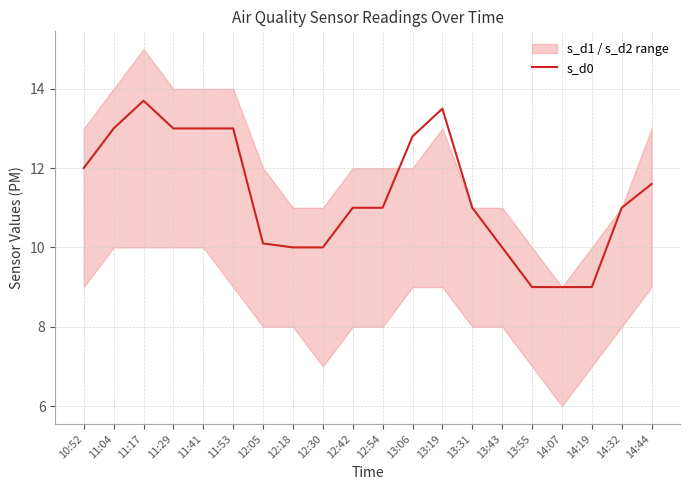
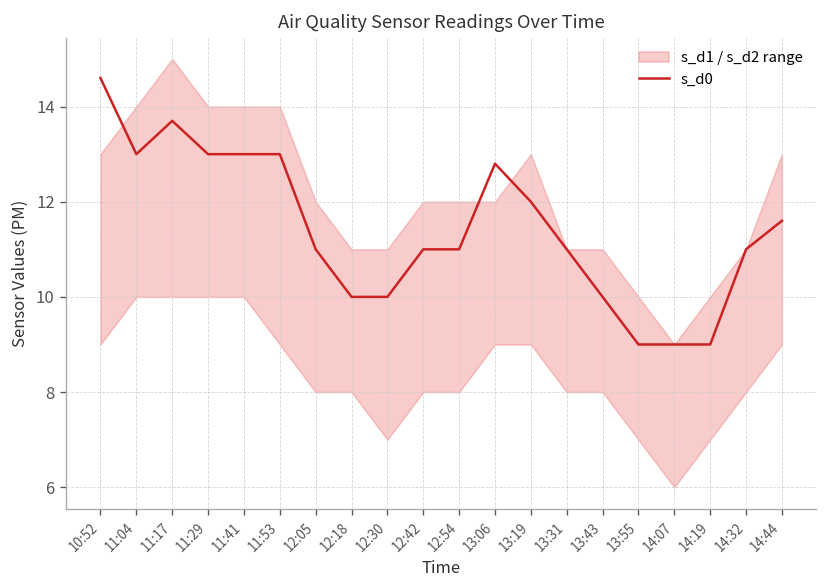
  {
    "s_d0": {
-     "10:52": 12.0,
+     "10:52": 14.6,
      "11:04": 13.0,
      "11:17": 13.7,
      "11:29": 13.0,
      "11:41": 13.0,
      "11:53": 13.0,
-     "12:05": 10.1,
+     "12:05": 11.0,
      "12:18": 10.0,
      "12:30": 10.0,
      "12:42": 11.0,
      "12:54": 11.0,
      "13:06": 12.8,
-     "13:19": 13.5,
+     "13:19": 12.0,
      "13:43": 10.0,
      "13:55": 9.0,
      "14:19": 9.0,
      "14:44": 11.6
    }
  }
